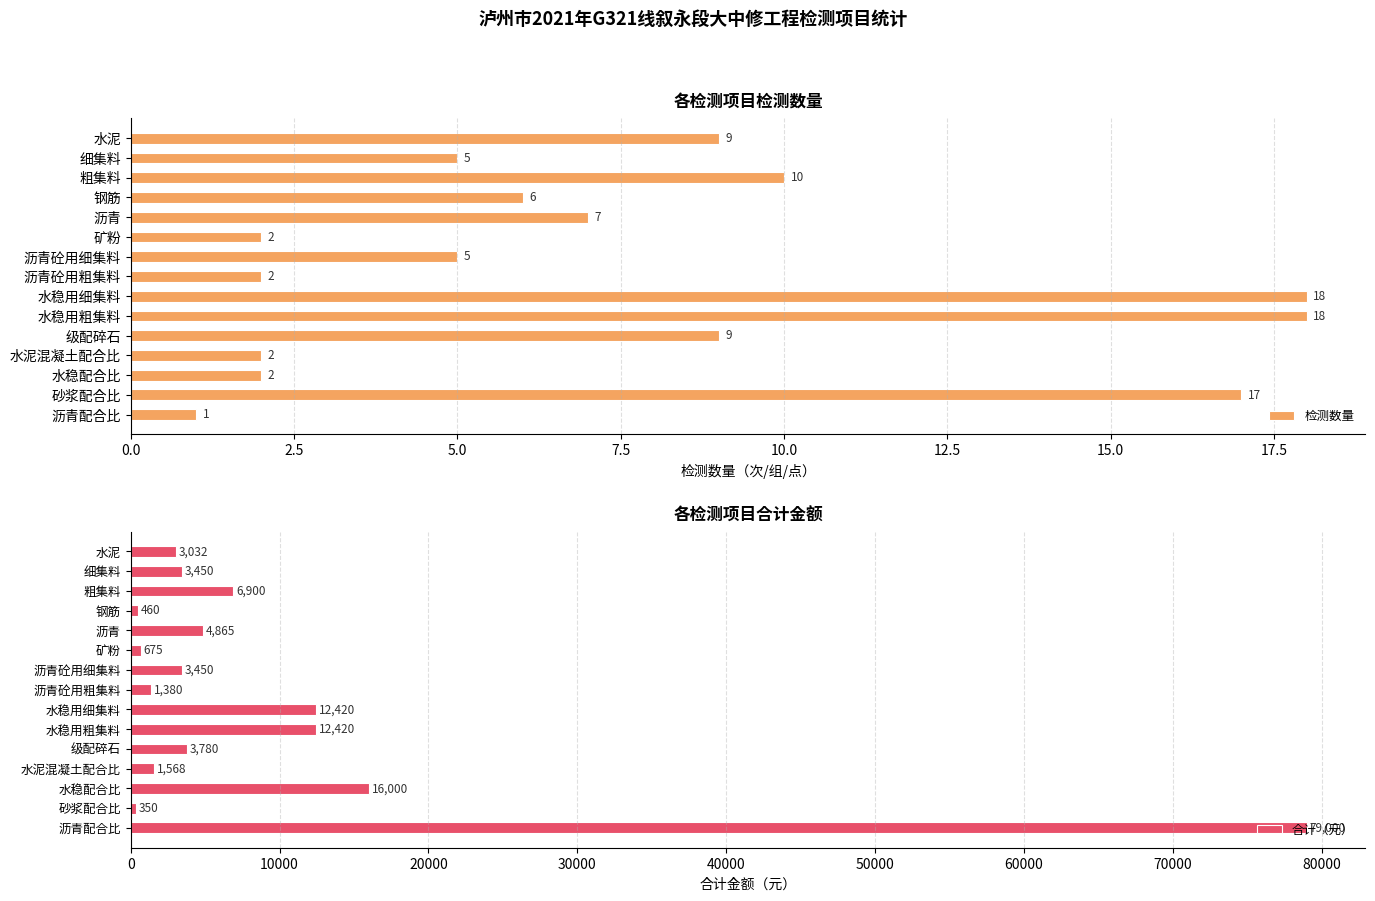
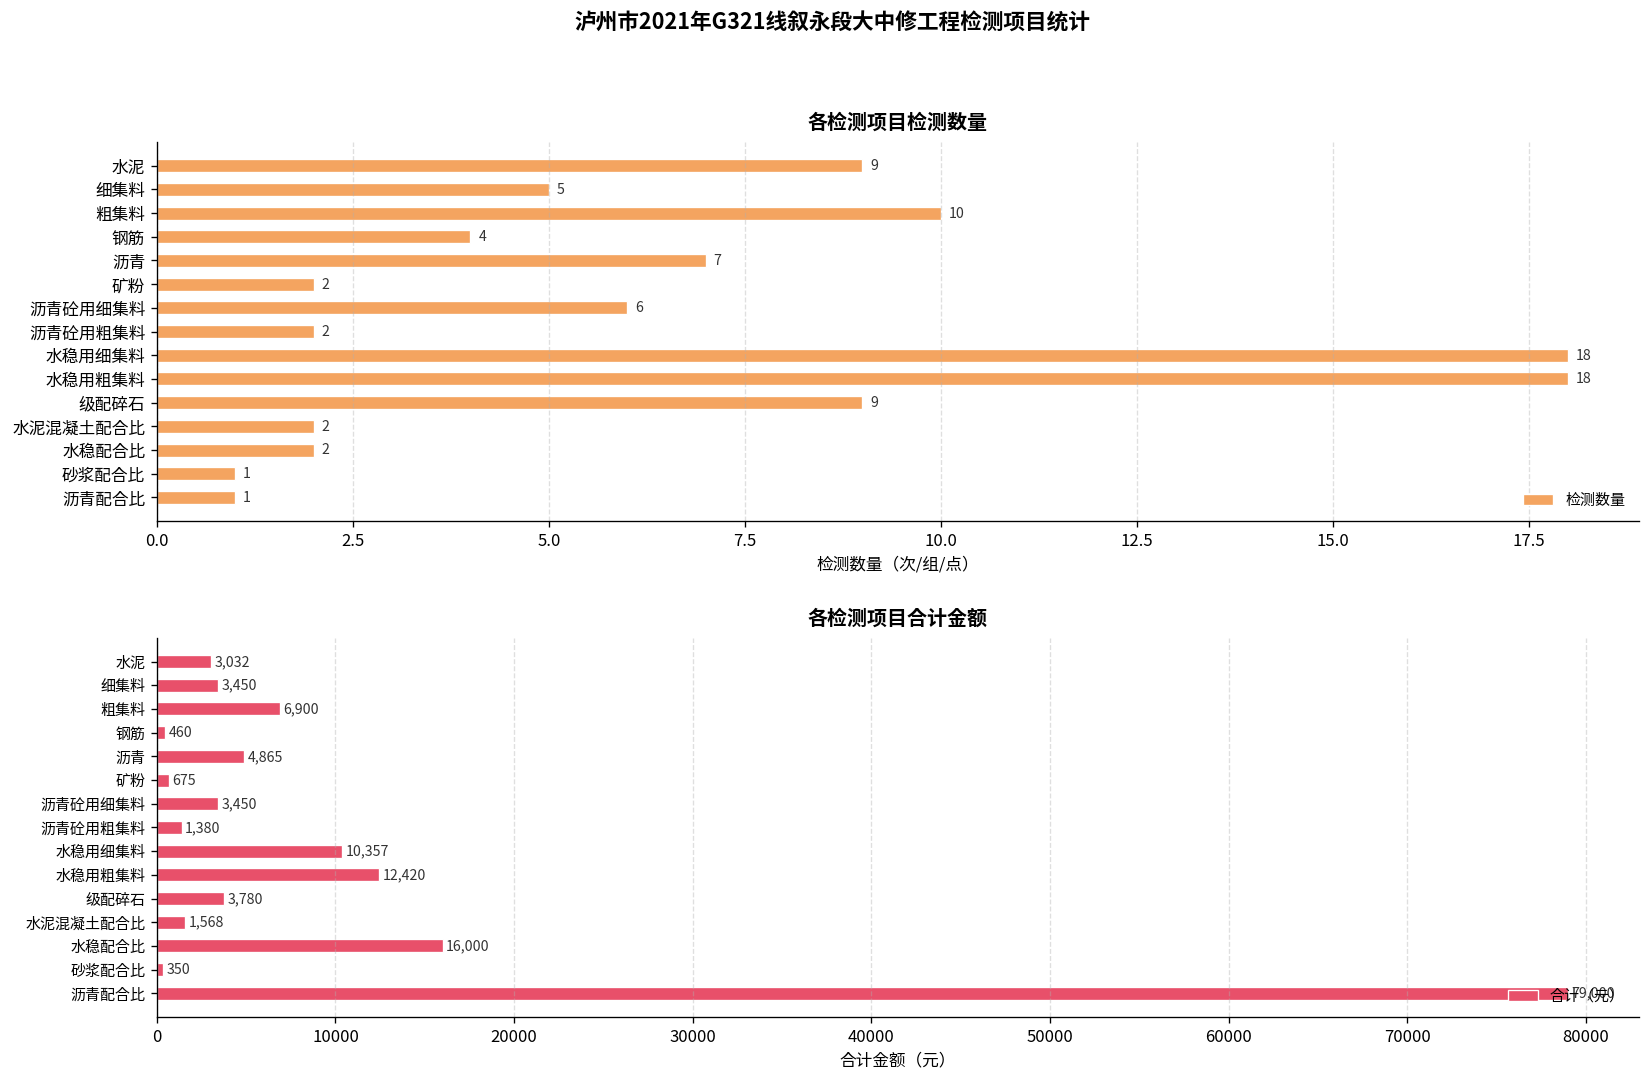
  {
    "各检测项目检测数量": {
      "水泥": "9",
      "细集料": "5",
      "粗集料": "10",
-     "钢筋": "6",
+     "钢筋": "4",
      "沥青": "7",
      "矿粉": "2",
-     "沥青砼用细集料": "5",
+     "沥青砼用细集料": "6",
      "沥青砼用粗集料": "2",
      "水稳用细集料": "18",
      "水稳用粗集料": "18",
      "级配碎石": "9",
      "水泥混凝土配合比": "2",
      "水稳配合比": "2",
-     "砂浆配合比": "17",
+     "砂浆配合比": "1",
      "沥青配合比": "1"
    },
    "各检测项目合计金额": {
      "水泥": "3,032",
      "细集料": "3,450",
      "粗集料": "6,900",
      "钢筋": "460",
      "沥青": "4,865",
      "矿粉": "675",
      "沥青砼用细集料": "3,450",
      "沥青砼用粗集料": "1,380",
-     "水稳用细集料": "12,420",
+     "水稳用细集料": "10,357",
      "水稳用粗集料": "12,420",
      "级配碎石": "3,780",
      "水泥混凝土配合比": "1,568",
      "水稳配合比": "16,000",
      "砂浆配合比": "350",
      "沥青配合比": "79,000"
    }
  }
